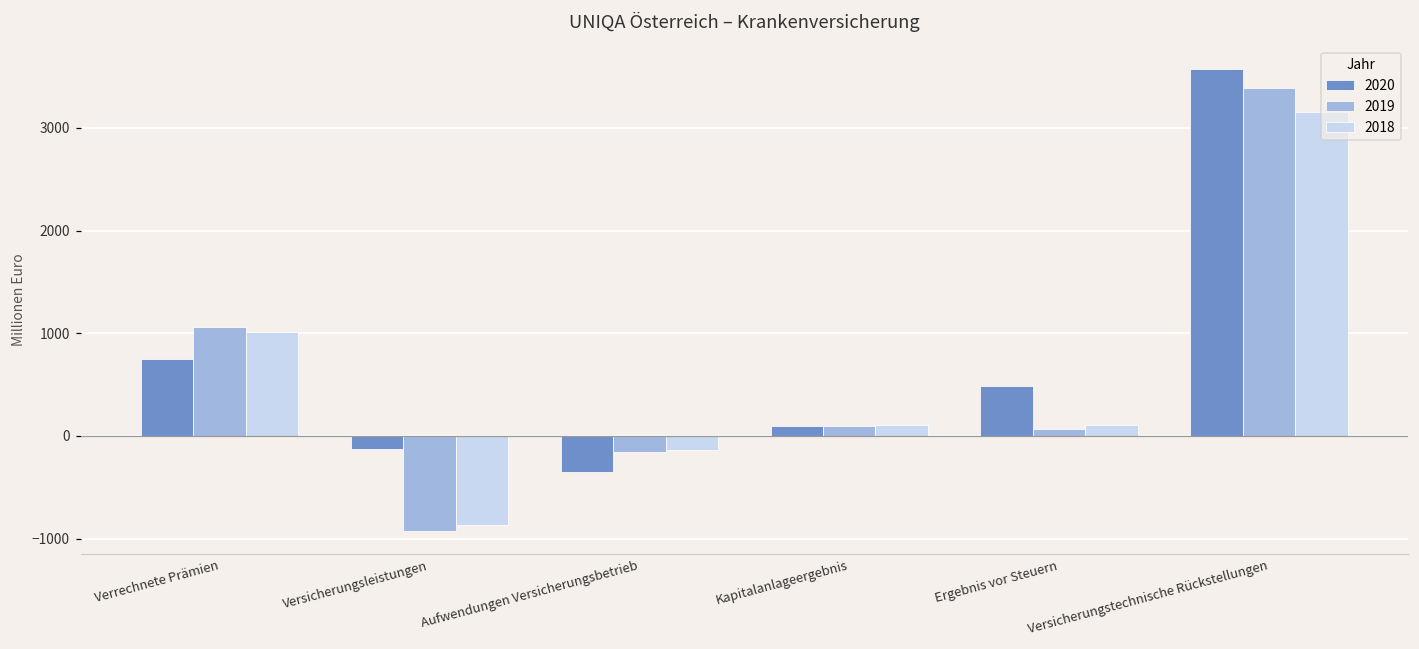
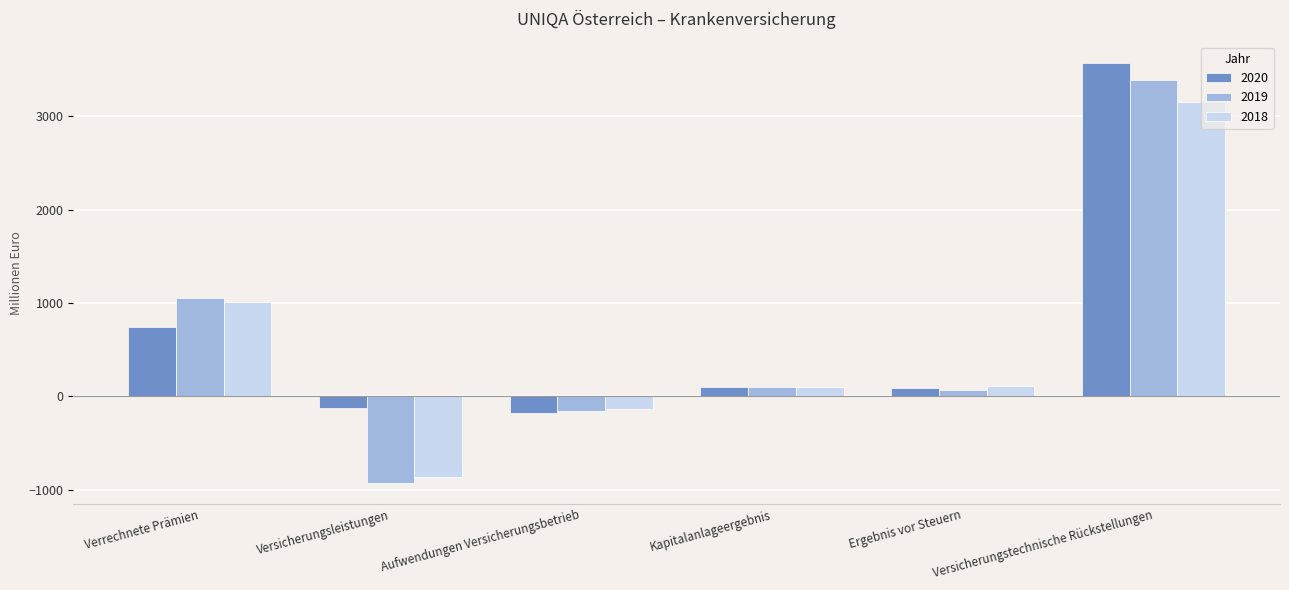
  {
    "2020": {
      "Verrechnete Prämien": 700,
      "Versicherungsleistungen": -100,
-     "Aufwendungen Versicherungsbetrieb": -400,
+     "Aufwendungen Versicherungsbetrieb": -200,
      "Kapitalanlageergebnis": 100,
-     "Ergebnis vor Steuern": 500,
+     "Ergebnis vor Steuern": 100,
      "Versicherungstechnische Rückstellungen": 3600
    }
  }
